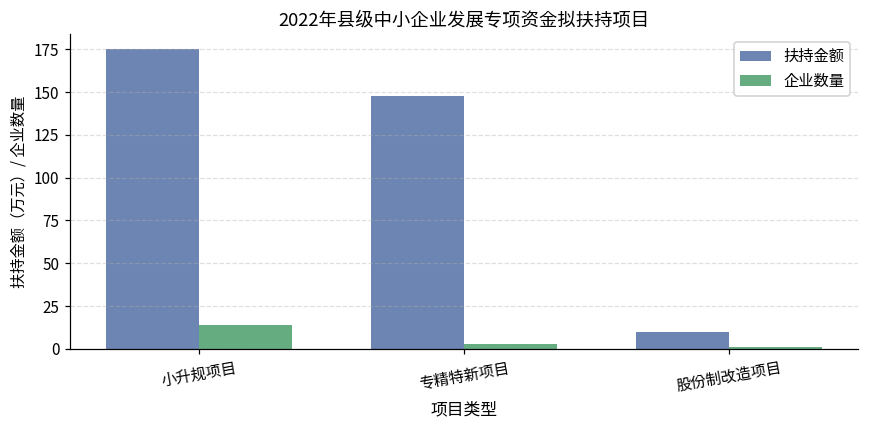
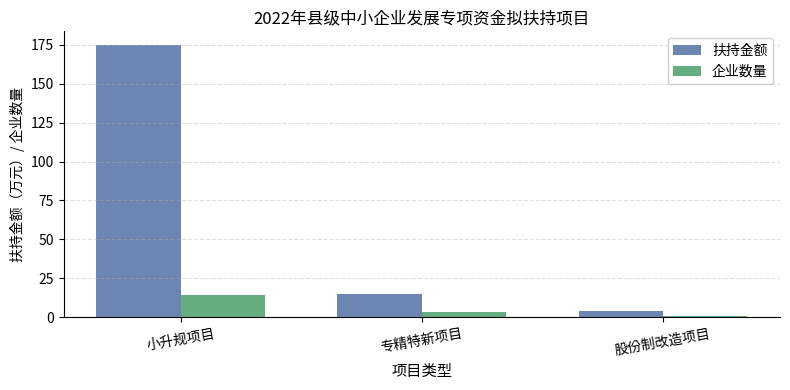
  {
    "扶持金额": {
      "小升规项目": 175,
-     "专精特新项目": 148,
-     "股份制改造项目": 10
+     "专精特新项目": 15,
+     "股份制改造项目": 4
    },
    "企业数量": {
      "小升规项目": 14,
      "专精特新项目": 3
    }
  }
